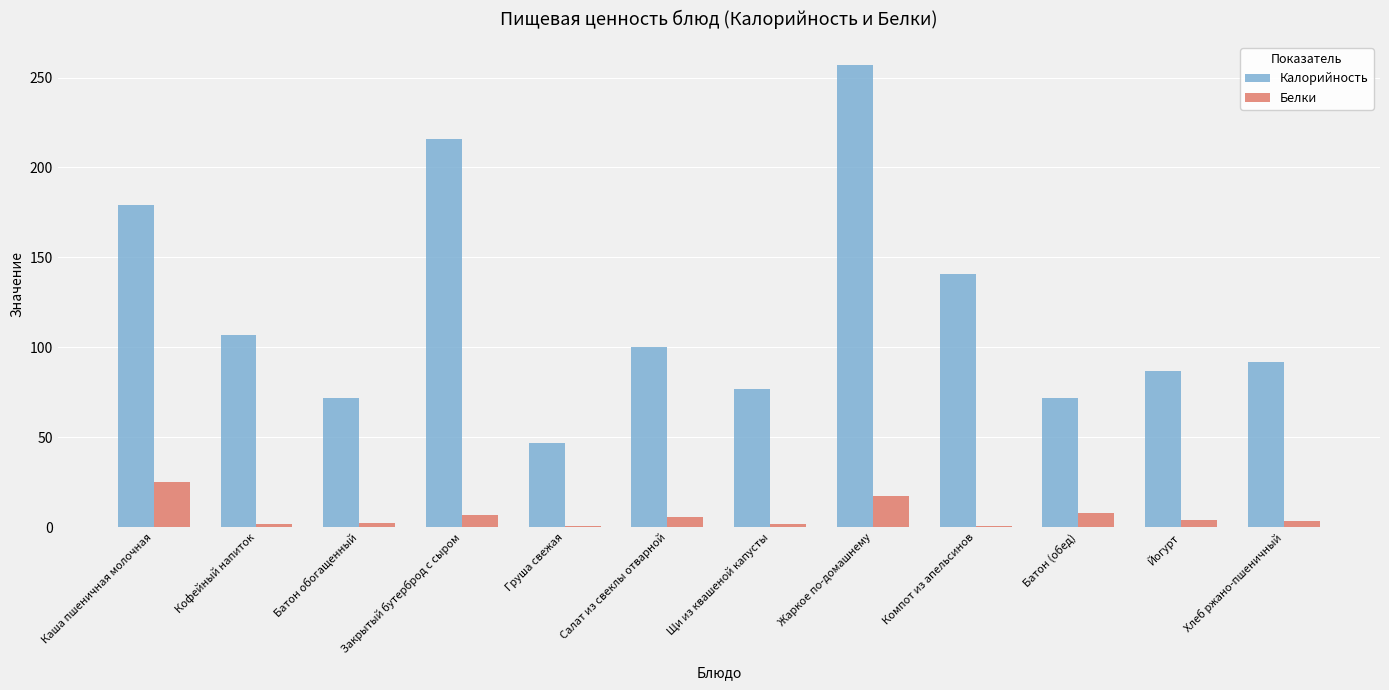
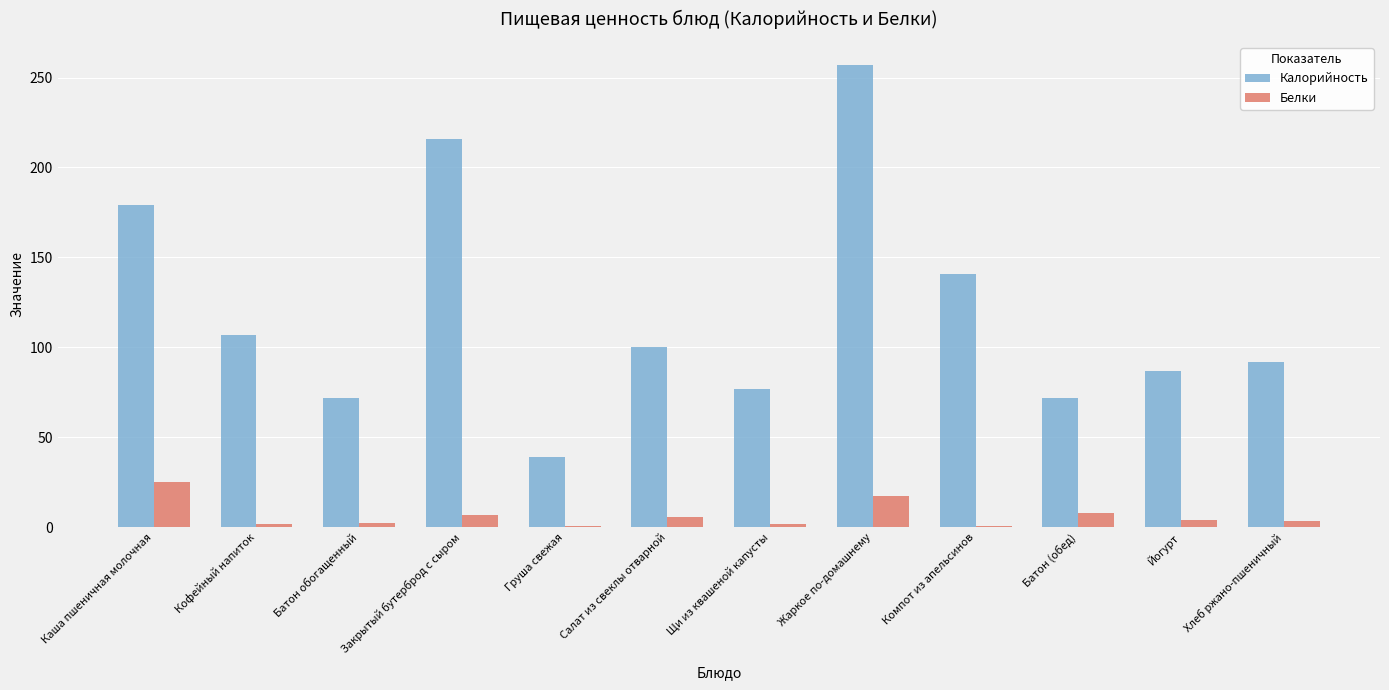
  {
    "Калорийность": {
      "Каша пшеничная молочная": 179,
      "Кофейный напиток": 107,
      "Батон обогащенный": 72,
      "Закрытый бутерброд с сыром": 216,
-     "Груша свежая": 47,
+     "Груша свежая": 39,
      "Салат из свеклы отварной": 100,
      "Щи из квашеной капусты": 77,
      "Жаркое по-домашнему": 257,
      "Компот из апельсинов": 141,
      "Батон (обед)": 72,
      "Йогурт": 87,
      "Хлеб ржано-пшеничный": 92
    },
    "Белки": {
      "Каша пшеничная молочная": 25,
      "Кофейный напиток": 2,
      "Батон обогащенный": 2,
      "Закрытый бутерброд с сыром": 7,
      "Салат из свеклы отварной": 6,
      "Щи из квашеной капусты": 2,
      "Жаркое по-домашнему": 17,
      "Батон (обед)": 8,
      "Йогурт": 4,
      "Хлеб ржано-пшеничный": 3
    }
  }
